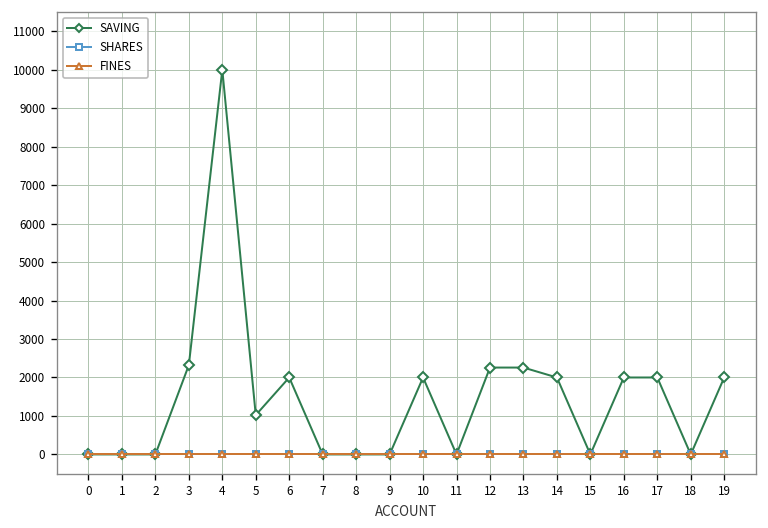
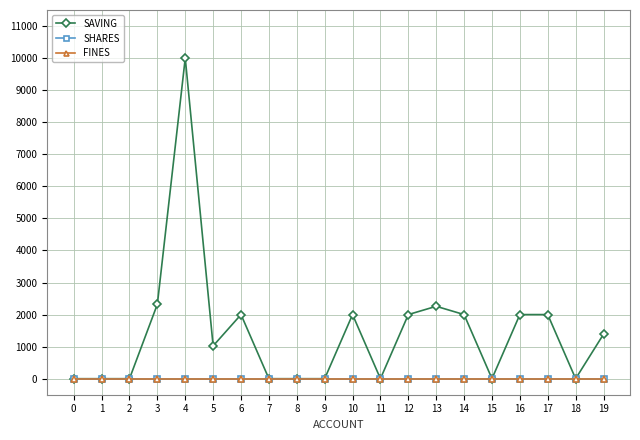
  {
    "SAVING": {
      "3": 2300,
      "4": 10000,
      "5": 1000,
      "6": 2000,
      "10": 2000,
-     "12": 2300,
+     "12": 2000,
      "13": 2300,
      "14": 2000,
      "16": 2000,
      "17": 2000,
-     "19": 2000
+     "19": 1400
    },
    "FINES": {
      "3": 0,
      "4": 0,
      "5": 0,
      "6": 0,
      "10": 0,
      "12": 0,
      "13": 0,
      "14": 0,
      "16": 0,
      "17": 0,
      "19": 0
    }
  }
